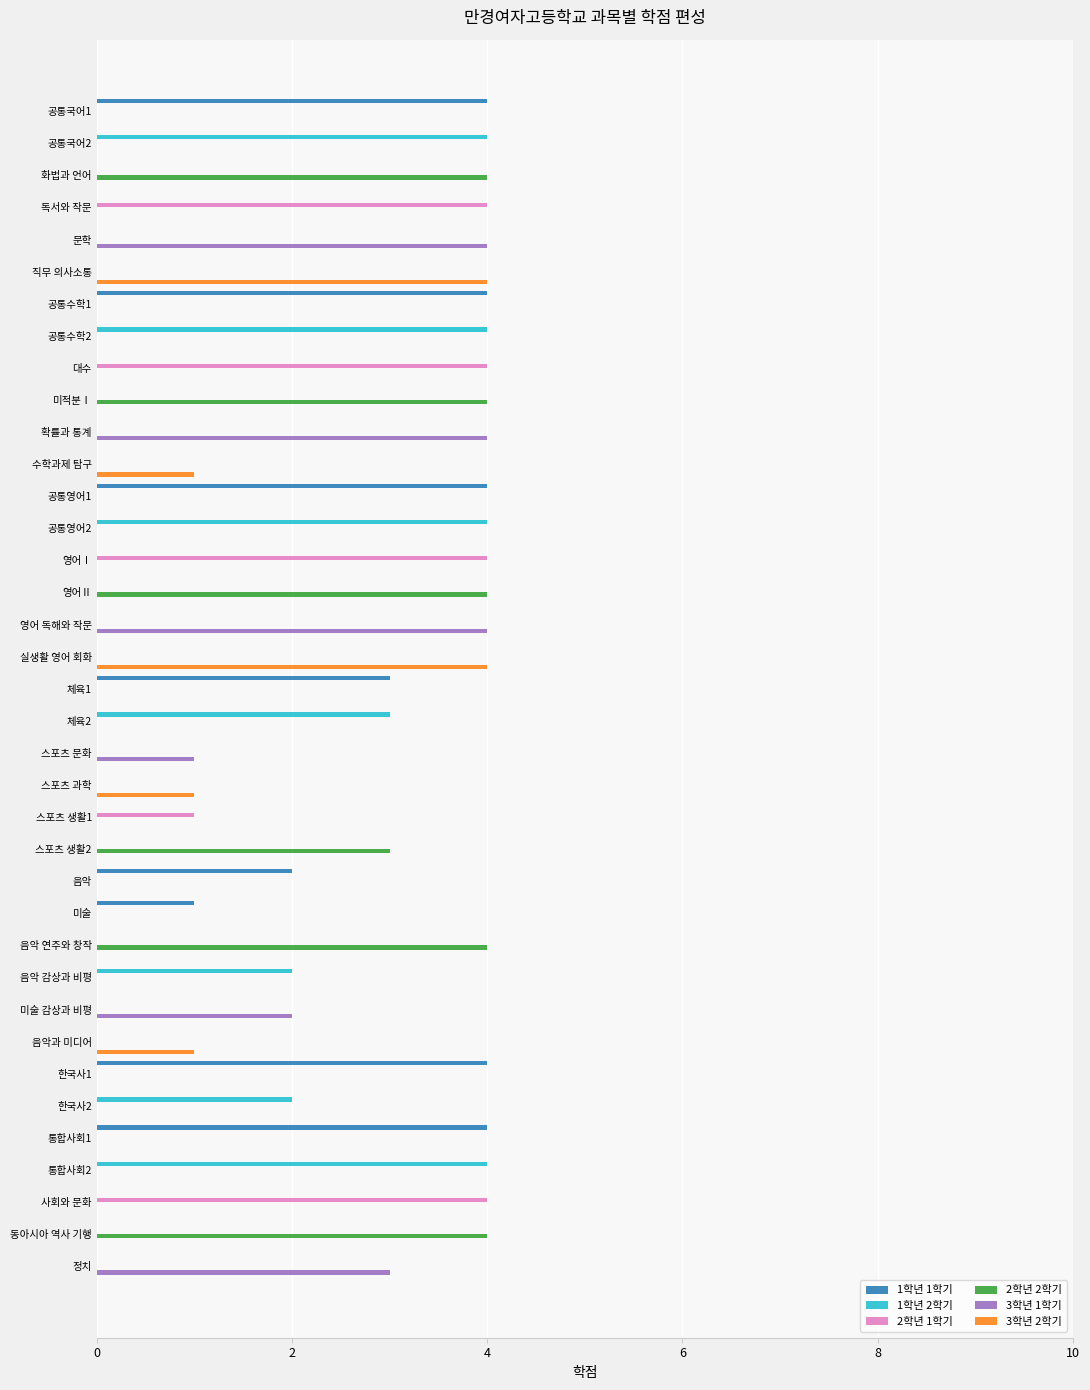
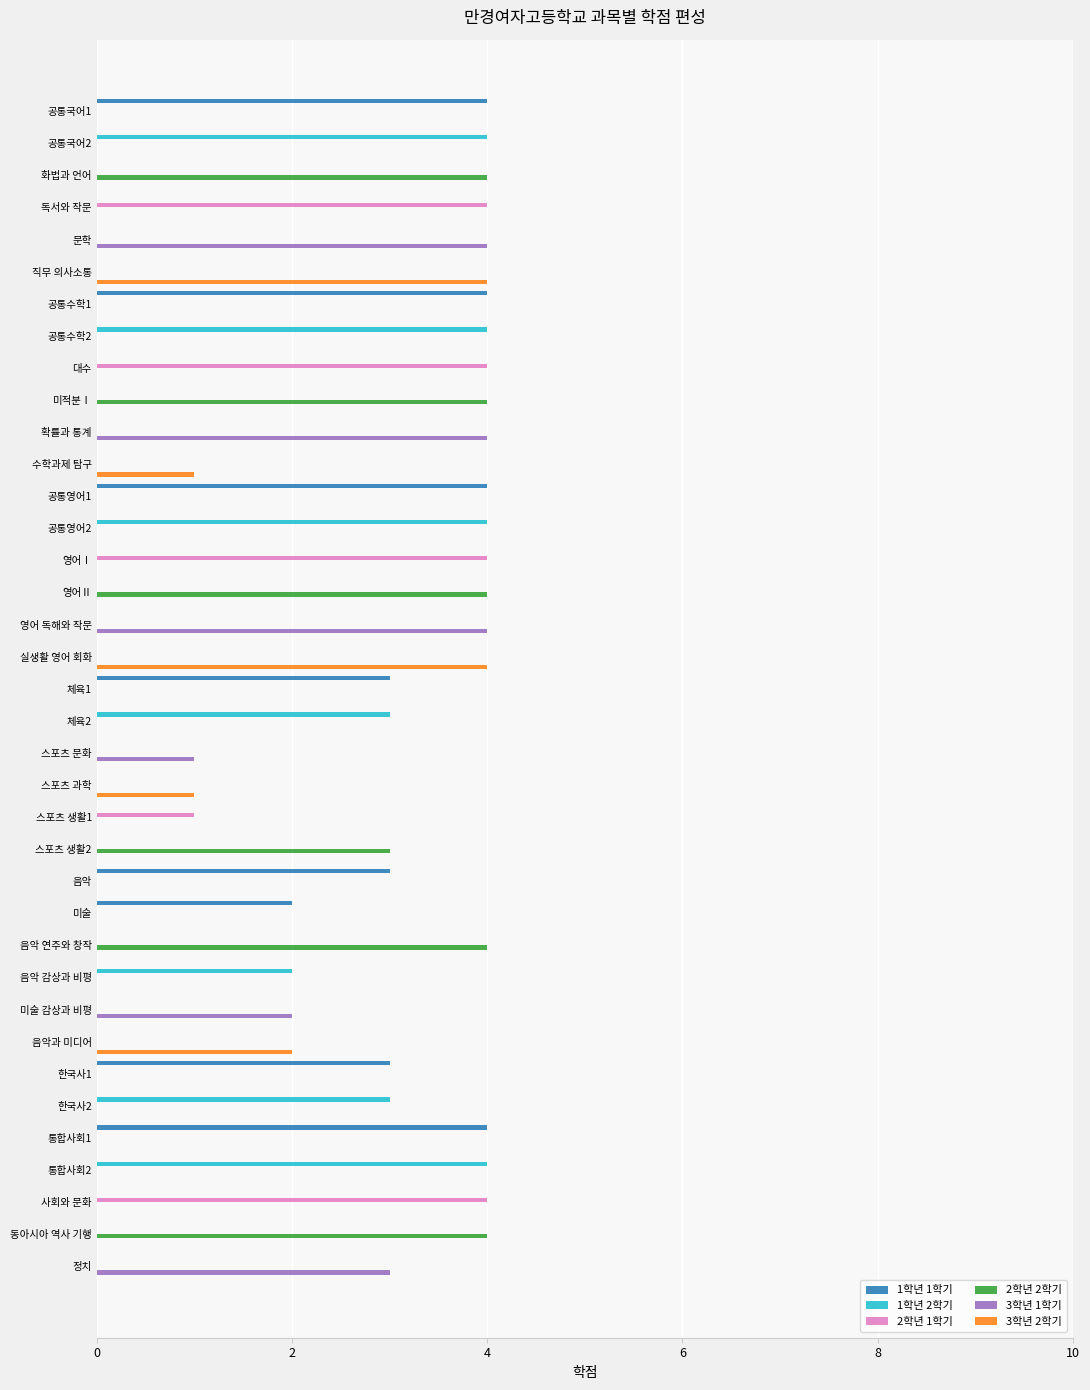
  {
    "1학년 1학기": {
      "공통국어1": 4,
      "공통국어2": 0,
      "화법과 언어": 0,
      "독서와 작문": 0,
      "문학": 0,
      "직무 의사소통": 0,
      "공통수학1": 4,
      "공통수학2": 0,
      "대수": 0,
      "미적분Ⅰ": 0,
      "확률과 통계": 0,
      "수학과제 탐구": 0,
      "공통영어1": 4,
      "공통영어2": 0,
      "영어Ⅰ": 0,
      "영어Ⅱ": 0,
      "영어 독해와 작문": 0,
      "실생활 영어 회화": 0,
      "체육1": 3,
      "체육2": 0,
      "스포츠 문화": 0,
      "스포츠 과학": 0,
      "스포츠 생활1": 0,
      "스포츠 생활2": 0,
-     "음악": 2,
-     "미술": 1,
+     "음악": 3,
+     "미술": 2,
      "음악 연주와 창작": 0,
      "음악 감상과 비평": 0,
      "미술 감상과 비평": 0,
      "음악과 미디어": 0,
-     "한국사1": 4,
+     "한국사1": 3,
      "한국사2": 0,
      "통합사회1": 4,
      "통합사회2": 0,
      "사회와 문화": 0,
      "동아시아 역사 기행": 0,
      "정치": 0
    },
    "1학년 2학기": {
      "공통국어1": 0,
      "공통국어2": 4,
      "화법과 언어": 0,
      "독서와 작문": 0,
      "문학": 0,
      "직무 의사소통": 0,
      "공통수학1": 0,
      "공통수학2": 4,
      "대수": 0,
      "미적분Ⅰ": 0,
      "확률과 통계": 0,
      "수학과제 탐구": 0,
      "공통영어1": 0,
      "공통영어2": 4,
      "영어Ⅰ": 0,
      "영어Ⅱ": 0,
      "영어 독해와 작문": 0,
      "실생활 영어 회화": 0,
      "체육1": 0,
      "체육2": 3,
      "스포츠 문화": 0,
      "스포츠 과학": 0,
      "스포츠 생활1": 0,
      "스포츠 생활2": 0,
      "음악": 0,
      "미술": 0,
      "음악 연주와 창작": 0,
      "음악 감상과 비평": 2,
      "미술 감상과 비평": 0,
      "음악과 미디어": 0,
      "한국사1": 0,
-     "한국사2": 2,
+     "한국사2": 3,
      "통합사회1": 0,
      "통합사회2": 4,
      "사회와 문화": 0,
      "동아시아 역사 기행": 0,
      "정치": 0
    },
    "3학년 2학기": {
      "공통국어1": 0,
      "공통국어2": 0,
      "화법과 언어": 0,
      "독서와 작문": 0,
      "문학": 0,
      "직무 의사소통": 4,
      "공통수학1": 0,
      "공통수학2": 0,
      "대수": 0,
      "미적분Ⅰ": 0,
      "확률과 통계": 0,
      "수학과제 탐구": 1,
      "공통영어1": 0,
      "공통영어2": 0,
      "영어Ⅰ": 0,
      "영어Ⅱ": 0,
      "영어 독해와 작문": 0,
      "실생활 영어 회화": 4,
      "체육1": 0,
      "체육2": 0,
      "스포츠 문화": 0,
      "스포츠 과학": 1,
      "스포츠 생활1": 0,
      "스포츠 생활2": 0,
      "음악": 0,
      "미술": 0,
      "음악 연주와 창작": 0,
      "음악 감상과 비평": 0,
      "미술 감상과 비평": 0,
-     "음악과 미디어": 1,
+     "음악과 미디어": 2,
      "한국사1": 0,
      "한국사2": 0,
      "통합사회1": 0,
      "통합사회2": 0,
      "사회와 문화": 0,
      "동아시아 역사 기행": 0,
      "정치": 0
    }
  }
